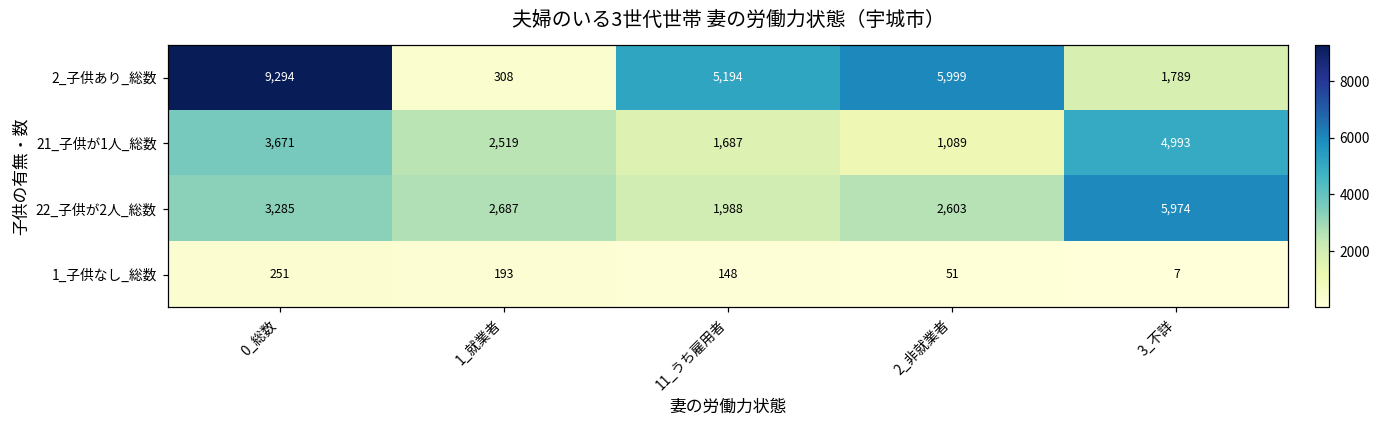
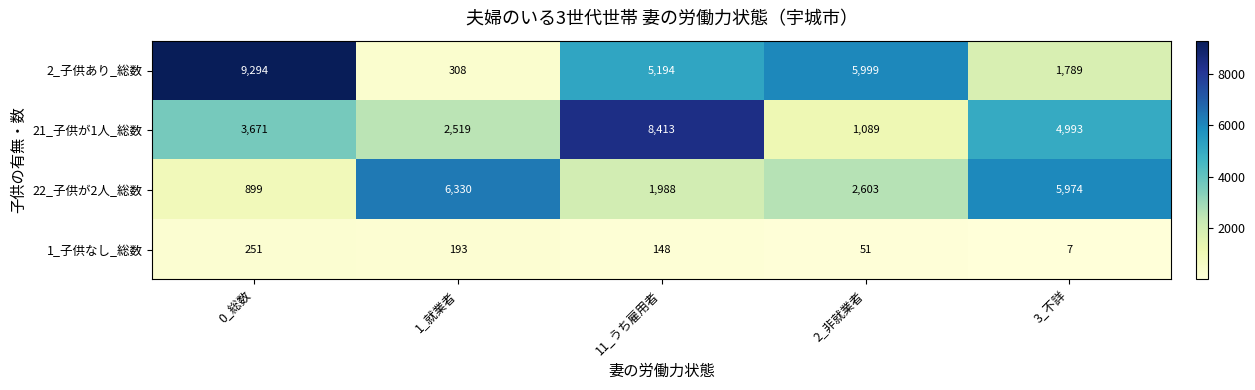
  {
    "2_子供あり_総数": {
      "0_総数": "9,294",
      "1_就業者": "308",
      "11_うち雇用者": "5,194",
      "2_非就業者": "5,999",
      "3_不詳": "1,789"
    },
    "21_子供が1人_総数": {
      "0_総数": "3,671",
      "1_就業者": "2,519",
-     "11_うち雇用者": "1,687",
+     "11_うち雇用者": "8,413",
      "2_非就業者": "1,089",
      "3_不詳": "4,993"
    },
    "22_子供が2人_総数": {
-     "0_総数": "3,285",
-     "1_就業者": "2,687",
+     "0_総数": "899",
+     "1_就業者": "6,330",
      "11_うち雇用者": "1,988",
      "2_非就業者": "2,603",
      "3_不詳": "5,974"
    },
    "1_子供なし_総数": {
      "0_総数": "251",
      "1_就業者": "193",
      "11_うち雇用者": "148",
      "2_非就業者": "51",
      "3_不詳": "7"
    }
  }
